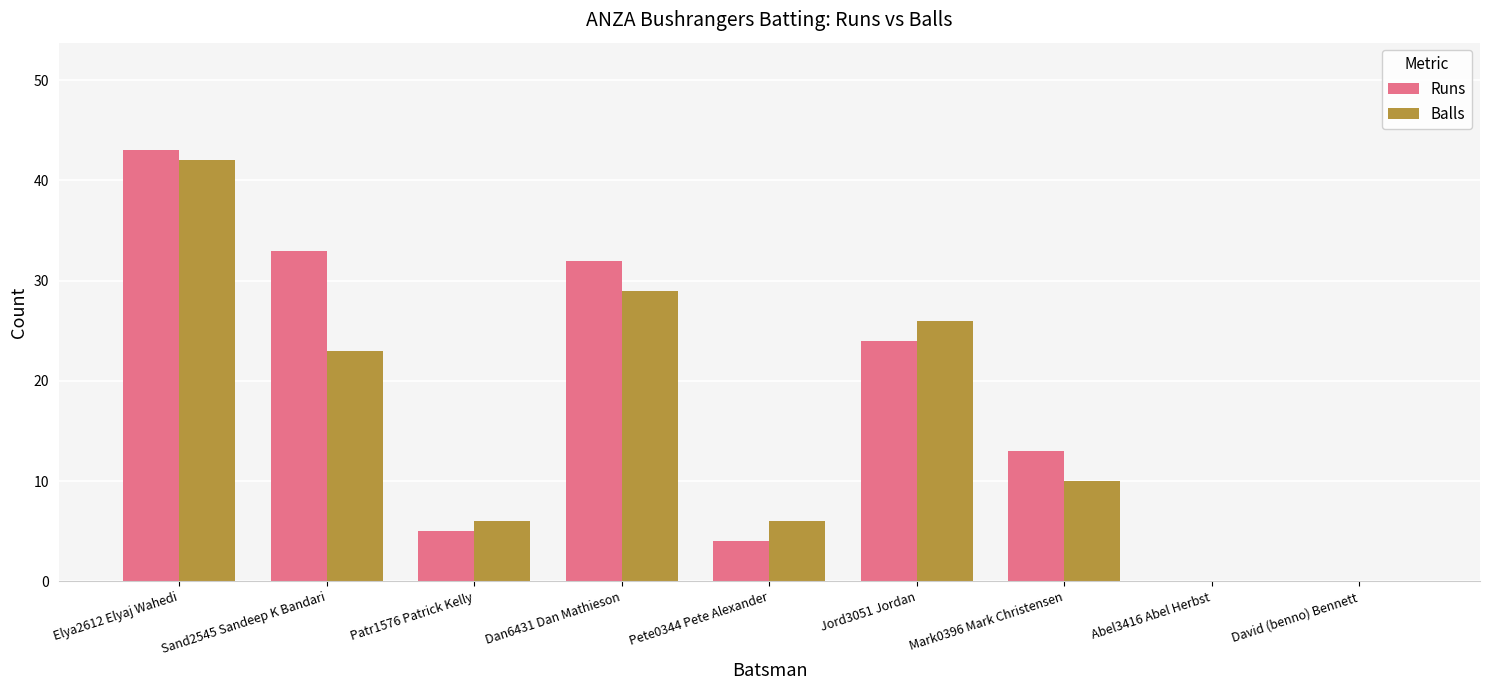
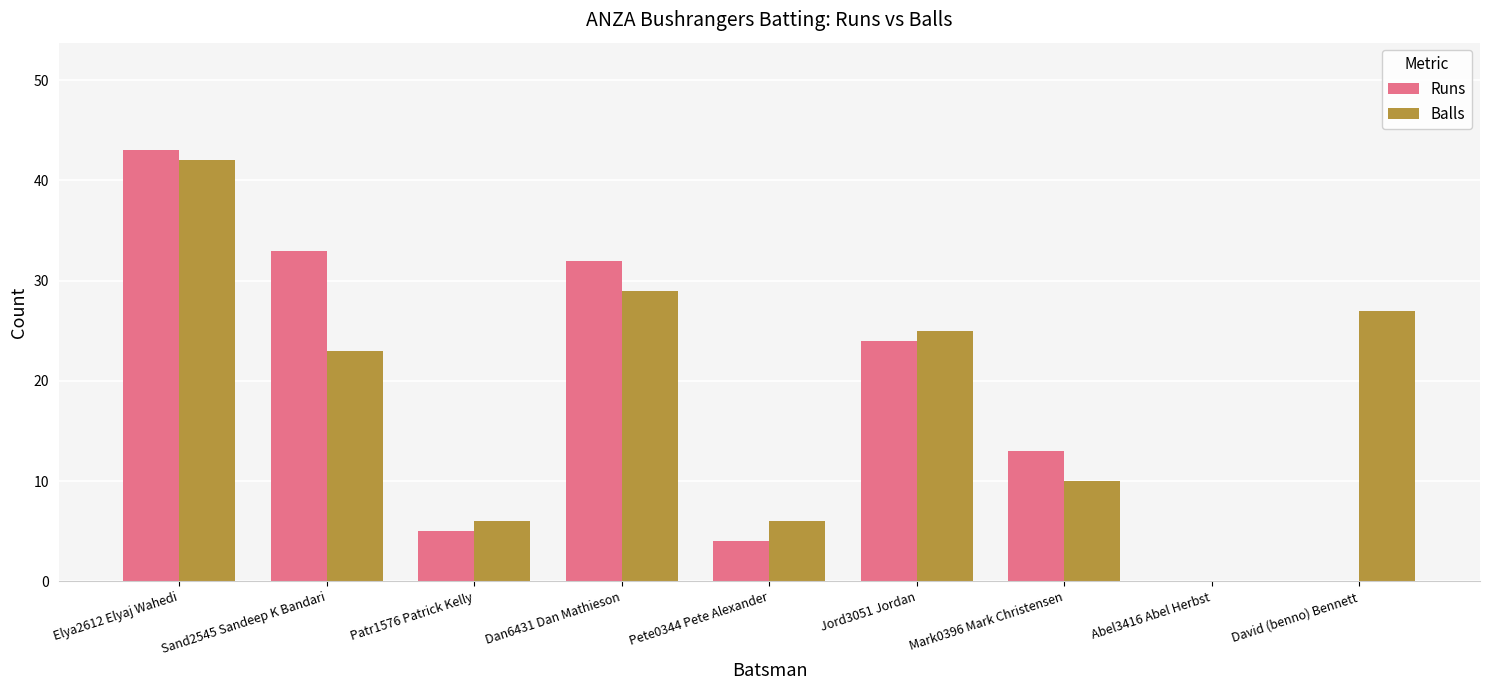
  {
    "Runs": {
      "Elya2612 Elyaj Wahedi": 43,
      "Sand2545 Sandeep K Bandari": 33,
      "Patr1576 Patrick Kelly": 5,
      "Dan6431 Dan Mathieson": 32,
      "Pete0344 Pete Alexander": 4,
      "Jord3051 Jordan": 24,
      "Mark0396 Mark Christensen": 13,
      "Abel3416 Abel Herbst": 0,
      "David (benno) Bennett": 0
    },
    "Balls": {
      "Elya2612 Elyaj Wahedi": 42,
      "Sand2545 Sandeep K Bandari": 23,
      "Patr1576 Patrick Kelly": 6,
      "Dan6431 Dan Mathieson": 29,
      "Pete0344 Pete Alexander": 6,
-     "Jord3051 Jordan": 26,
+     "Jord3051 Jordan": 25,
      "Mark0396 Mark Christensen": 10,
      "Abel3416 Abel Herbst": 0,
-     "David (benno) Bennett": 0
+     "David (benno) Bennett": 27
    }
  }
